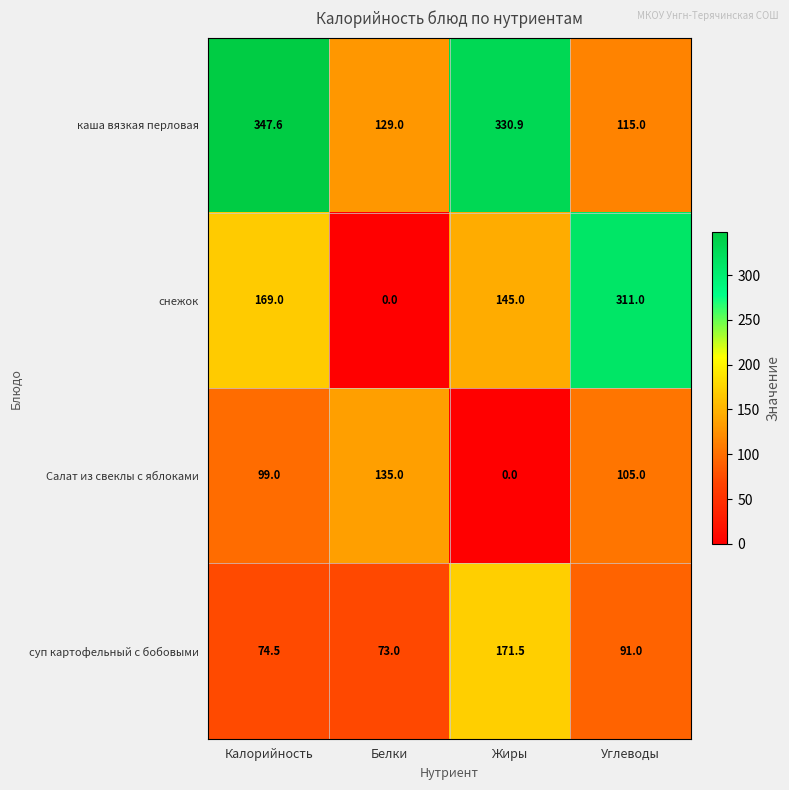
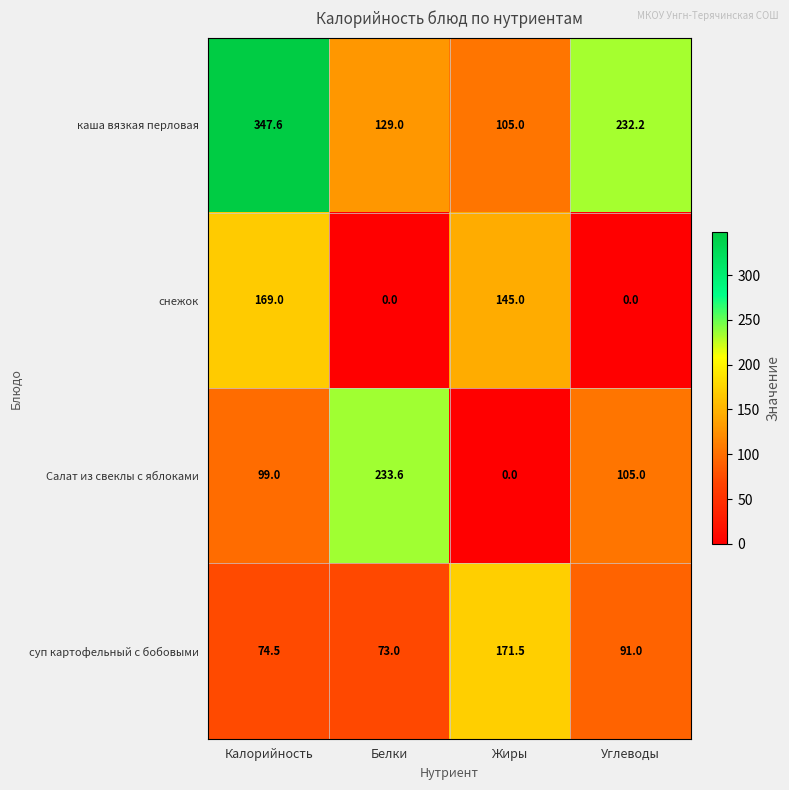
  {
    "каша вязкая перловая": {
      "Калорийность": 347.6,
      "Белки": 129.0,
-     "Жиры": 330.9,
-     "Углеводы": 115.0
+     "Жиры": 105.0,
+     "Углеводы": 232.2
    },
    "снежок": {
      "Калорийность": 169.0,
      "Белки": 0.0,
      "Жиры": 145.0,
-     "Углеводы": 311.0
+     "Углеводы": 0.0
    },
    "Салат из свеклы с яблоками": {
      "Калорийность": 99.0,
-     "Белки": 135.0,
+     "Белки": 233.6,
      "Жиры": 0.0,
      "Углеводы": 105.0
    },
    "суп картофельный с бобовыми": {
      "Калорийность": 74.5,
      "Белки": 73.0,
      "Жиры": 171.5,
      "Углеводы": 91.0
    }
  }
